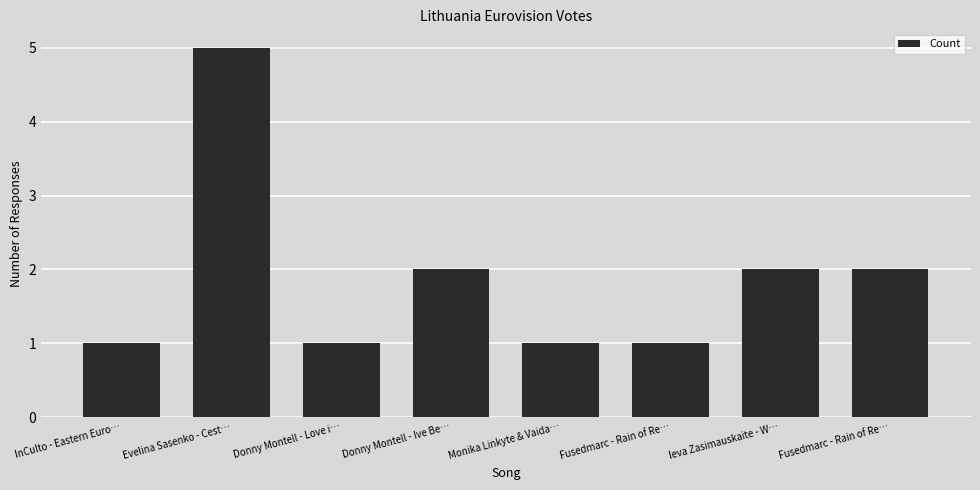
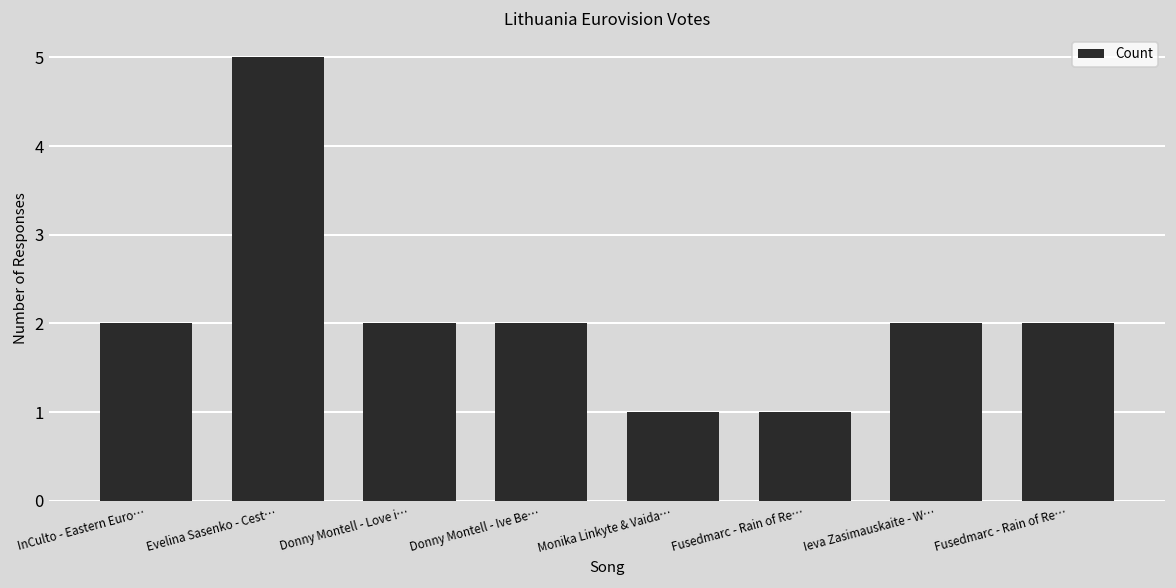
  {
-   "InCulto - Eastern Euro…": 1,
+   "InCulto - Eastern Euro…": 2,
    "Evelina Sasenko - Cest…": 5,
-   "Donny Montell - Love i…": 1,
+   "Donny Montell - Love i…": 2,
    "Donny Montell - Ive Be…": 2,
    "Monika Linkyte & Vaida…": 1,
    "Ieva Zasimauskaite - W…": 2
  }
